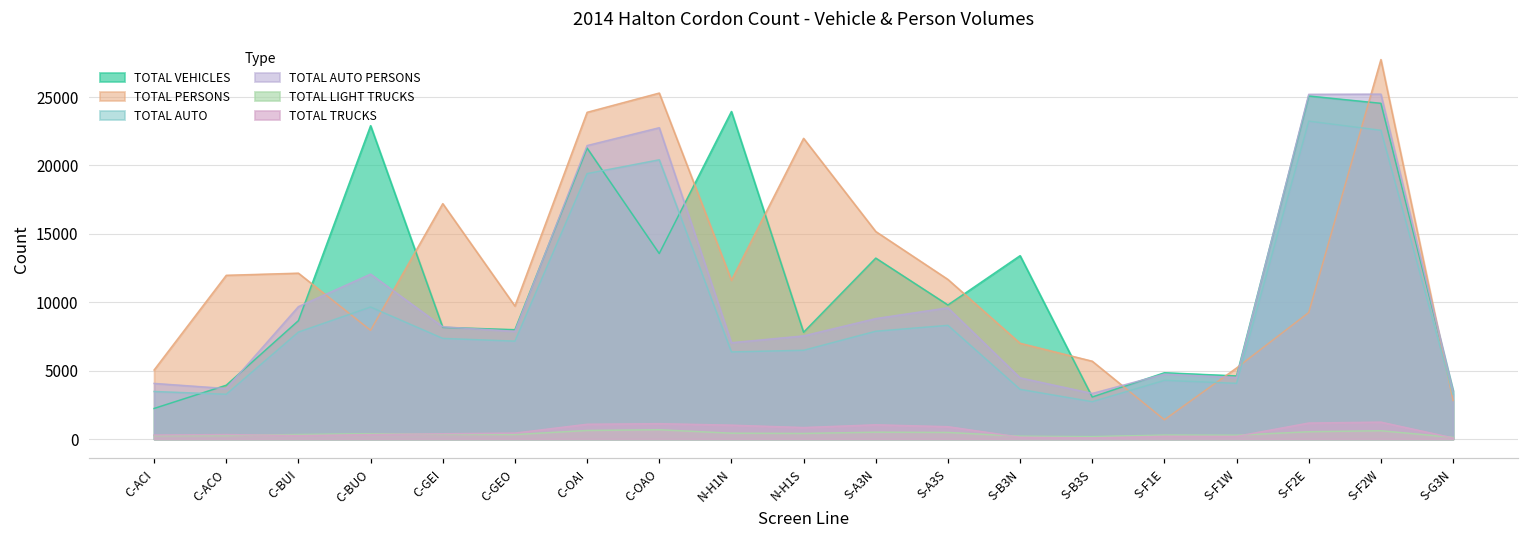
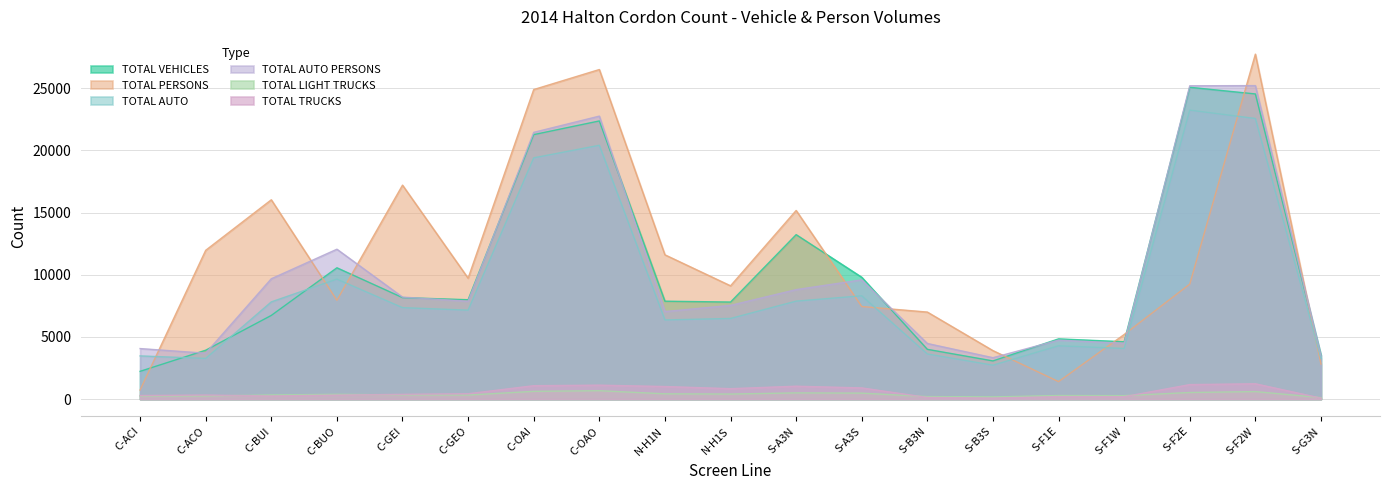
  {
    "TOTAL VEHICLES": {
      "C-ACI": 2200,
      "C-ACO": 3900,
-     "C-BUI": 8700,
-     "C-BUO": 22900,
-     "C-OAO": 13600,
-     "N-H1N": 23900,
+     "C-BUI": 6700,
+     "C-BUO": 10600,
+     "C-OAO": 22400,
+     "N-H1N": 7900,
      "N-H1S": 7800,
      "S-A3N": 13200,
      "S-A3S": 9800,
-     "S-B3N": 13400,
+     "S-B3N": 4000,
      "S-B3S": 3100,
      "S-F2W": 24500
    },
    "TOTAL PERSONS": {
-     "C-ACI": 5000,
+     "C-ACI": 700,
      "C-ACO": 12000,
-     "C-BUI": 12100,
+     "C-BUI": 16000,
      "C-BUO": 7900,
      "C-GEI": 17200,
      "C-GEO": 9700,
-     "C-OAI": 23900,
-     "C-OAO": 25300,
+     "C-OAI": 24900,
+     "C-OAO": 26500,
      "N-H1N": 11600,
-     "N-H1S": 22000,
+     "N-H1S": 9100,
      "S-A3N": 15200,
-     "S-A3S": 11700,
+     "S-A3S": 7400,
      "S-B3N": 7000,
-     "S-B3S": 5700,
+     "S-B3S": 3900,
      "S-F1E": 1400,
      "S-F1W": 5200,
      "S-F2E": 9200,
      "S-F2W": 27700,
      "S-G3N": 2800
    }
  }
